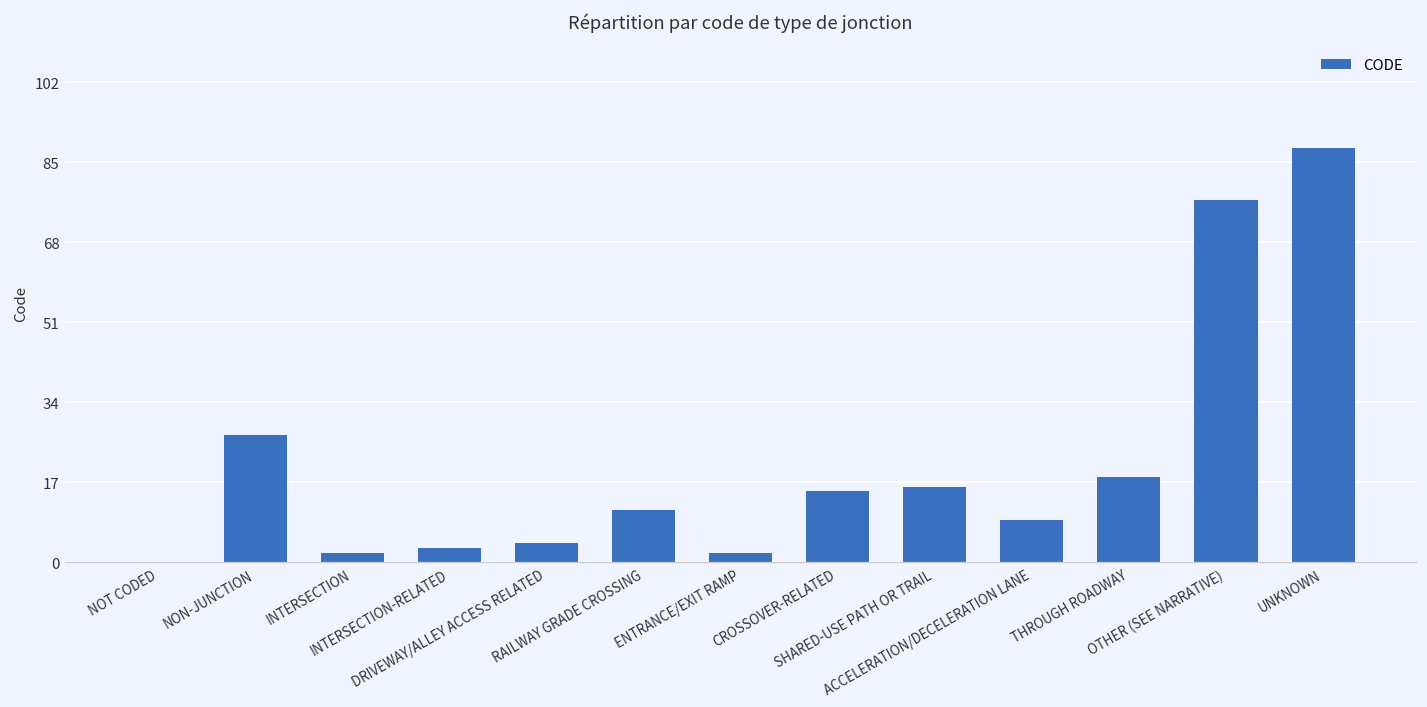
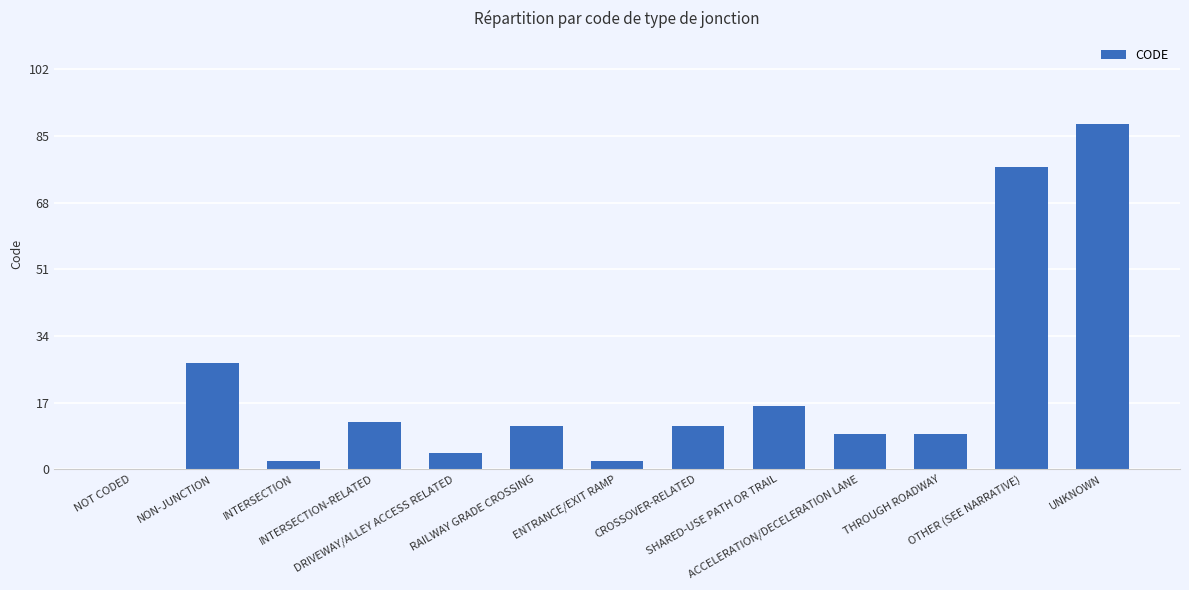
  {
    "NOT CODED": 0,
    "NON-JUNCTION": 27,
    "INTERSECTION": 2,
-   "INTERSECTION-RELATED": 3,
+   "INTERSECTION-RELATED": 12,
    "DRIVEWAY/ALLEY ACCESS RELATED": 4,
    "RAILWAY GRADE CROSSING": 11,
    "ENTRANCE/EXIT RAMP": 2,
-   "CROSSOVER-RELATED": 15,
+   "CROSSOVER-RELATED": 11,
    "SHARED-USE PATH OR TRAIL": 16,
    "ACCELERATION/DECELERATION LANE": 9,
-   "THROUGH ROADWAY": 18,
+   "THROUGH ROADWAY": 9,
    "OTHER (SEE NARRATIVE)": 77,
    "UNKNOWN": 88
  }
